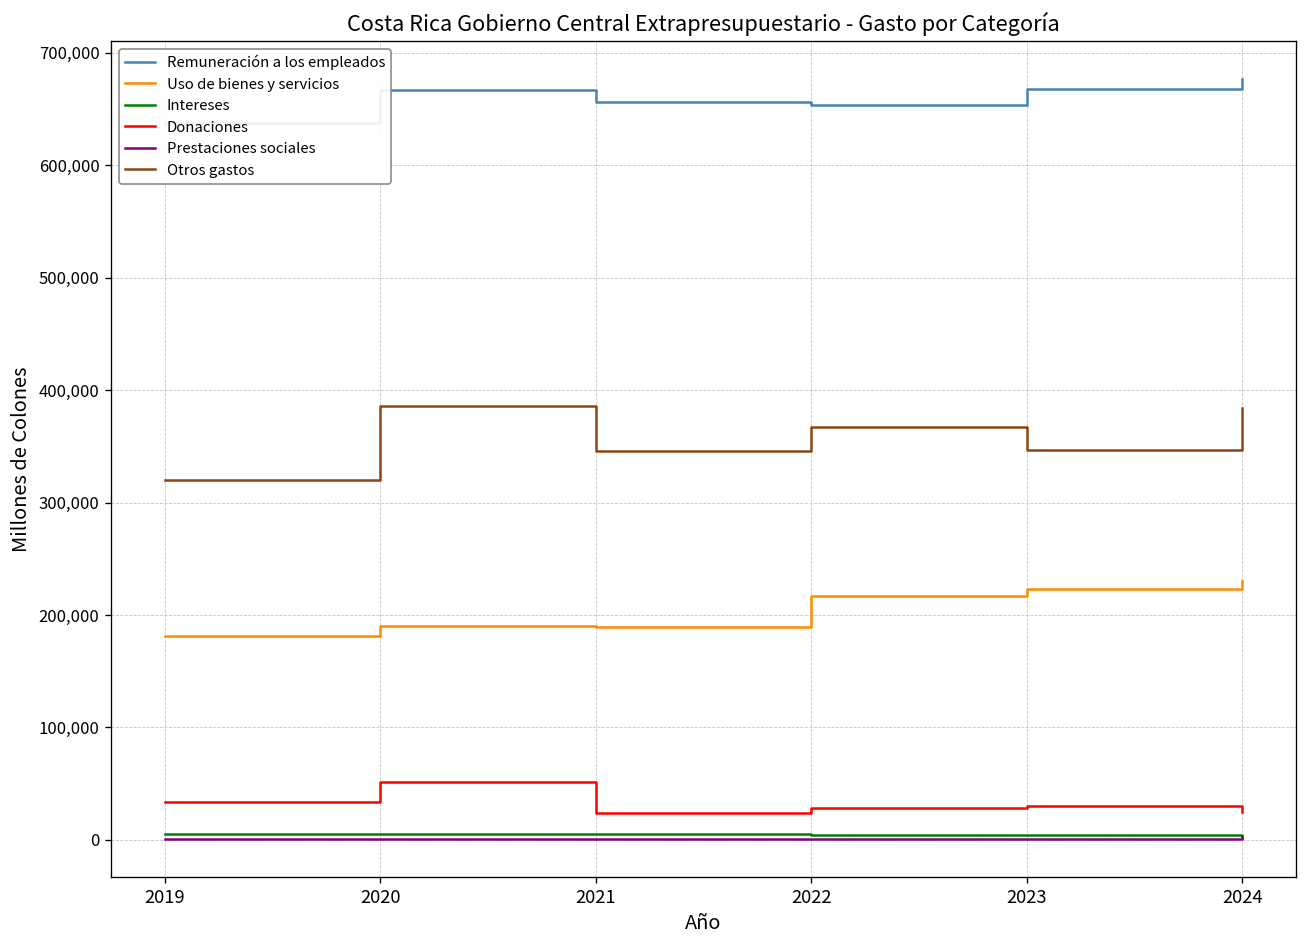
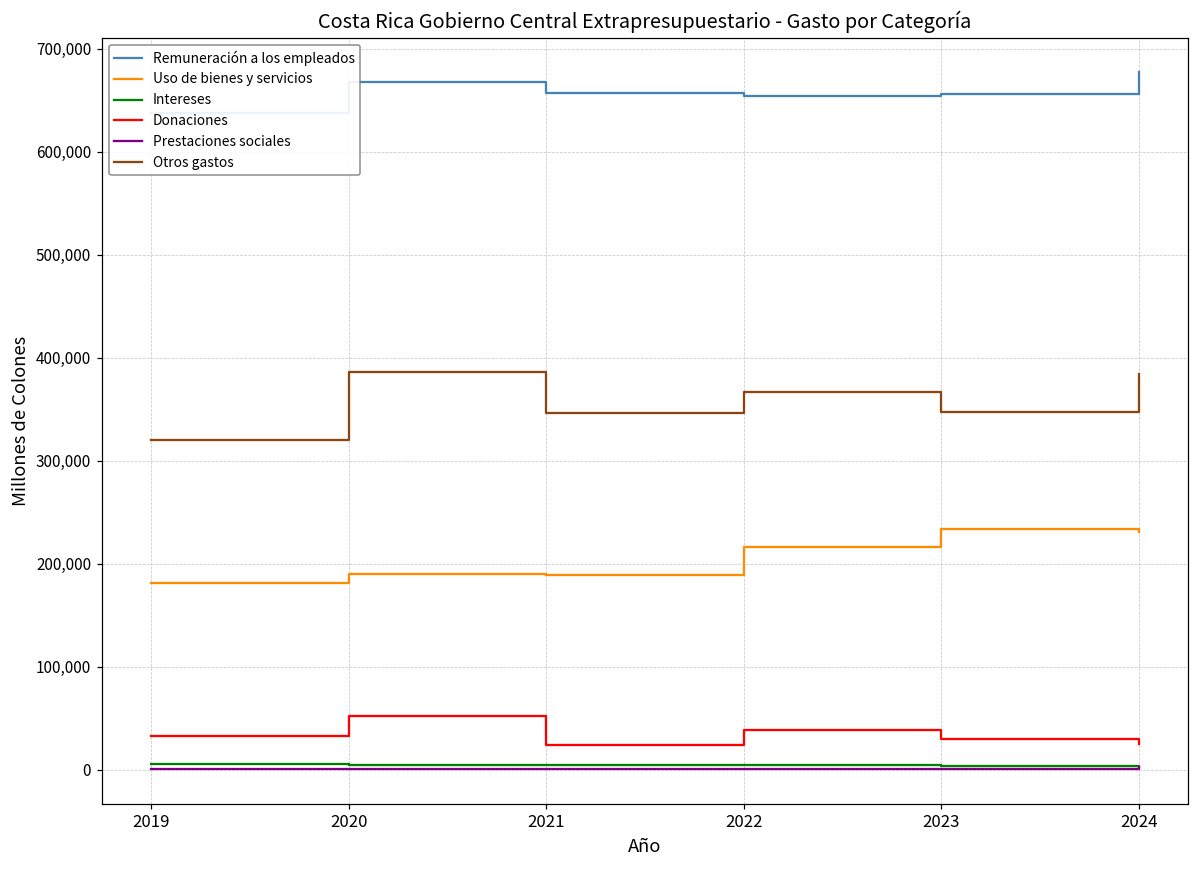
  {
    "Remuneración a los empleados": {
      "2021": "660,000",
      "2022": "650,000",
-     "2023": "670,000",
+     "2023": "660,000",
      "2024": "680,000"
    },
    "Uso de bienes y servicios": {
      "2019": "180,000",
      "2020": "190,000",
      "2021": "190,000",
      "2022": "220,000",
-     "2023": "220,000",
+     "2023": "230,000",
      "2024": "230,000"
    },
    "Intereses": {
      "2019": "10,000",
      "2020": "0",
      "2021": "10,000",
      "2022": "0",
      "2023": "0"
    },
    "Donaciones": {
      "2019": "30,000",
      "2020": "50,000",
      "2021": "20,000",
-     "2022": "30,000",
+     "2022": "40,000",
      "2023": "30,000",
      "2024": "20,000"
    },
    "Prestaciones sociales": {
      "2019": "0",
      "2020": "0",
      "2021": "0",
      "2022": "0",
      "2023": "0"
    },
    "Otros gastos": {
      "2019": "320,000",
      "2020": "390,000",
      "2021": "350,000",
      "2022": "370,000",
      "2023": "350,000",
      "2024": "380,000"
    }
  }
